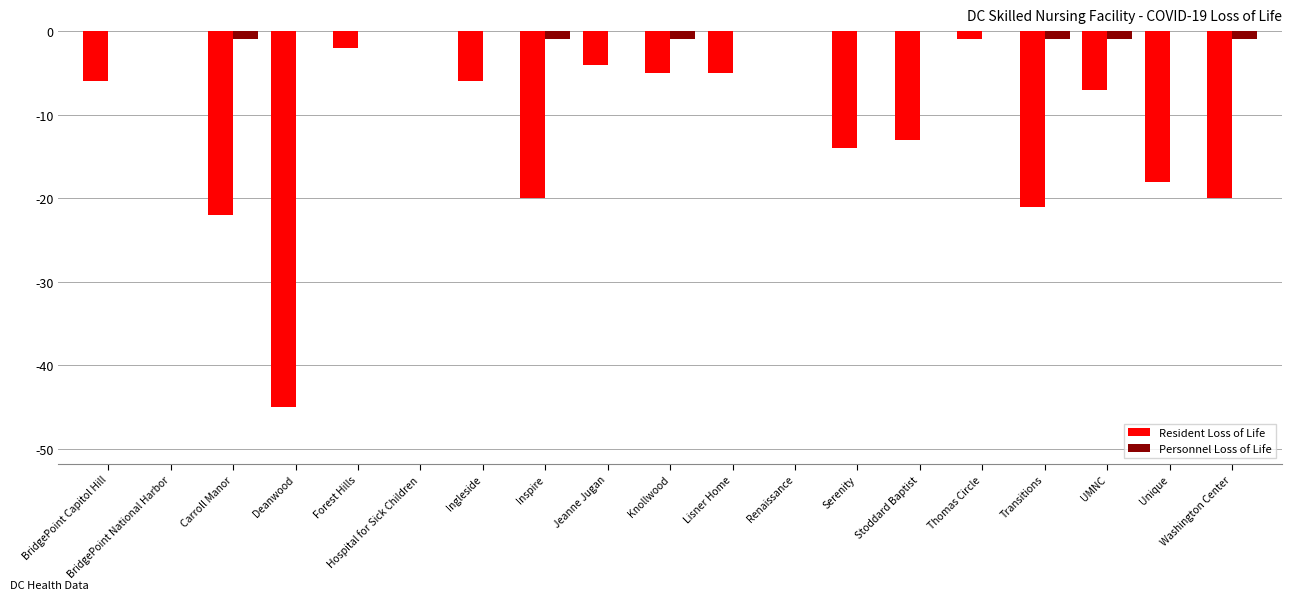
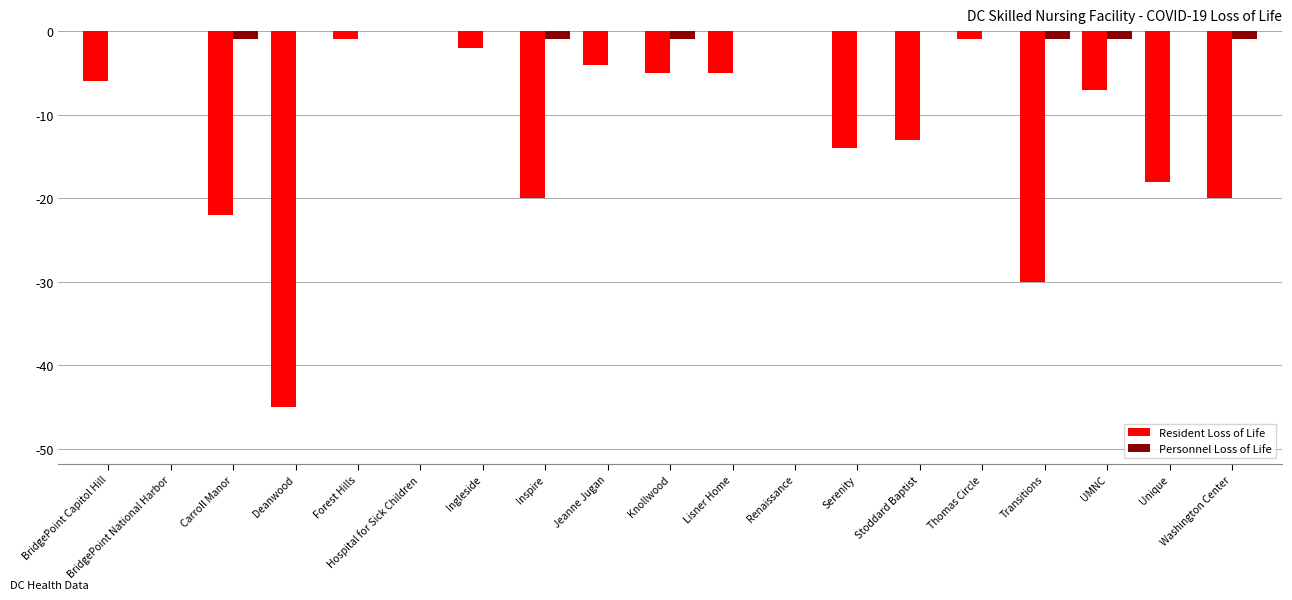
  {
    "Resident Loss of Life": {
      "BridgePoint Capitol Hill": -6,
      "BridgePoint National Harbor": 0,
      "Carroll Manor": -22,
      "Deanwood": -45,
-     "Forest Hills": -2,
+     "Forest Hills": -1,
      "Hospital for Sick Children": 0,
-     "Ingleside": -6,
+     "Ingleside": -2,
      "Inspire": -20,
      "Jeanne Jugan": -4,
      "Knollwood": -5,
      "Lisner Home": -5,
      "Renaissance": 0,
      "Serenity": -14,
      "Stoddard Baptist": -13,
      "Thomas Circle": -1,
-     "Transitions": -21,
+     "Transitions": -30,
      "UMNC": -7,
      "Unique": -18,
      "Washington Center": -20
    },
    "Personnel Loss of Life": {
      "BridgePoint Capitol Hill": 0,
      "BridgePoint National Harbor": 0,
      "Carroll Manor": -1,
      "Deanwood": 0,
      "Forest Hills": 0,
      "Hospital for Sick Children": 0,
      "Ingleside": 0,
      "Inspire": -1,
      "Jeanne Jugan": 0,
      "Knollwood": -1,
      "Lisner Home": 0,
      "Renaissance": 0,
      "Serenity": 0,
      "Stoddard Baptist": 0,
      "Thomas Circle": 0,
      "Transitions": -1,
      "UMNC": -1,
      "Unique": 0,
      "Washington Center": -1
    }
  }
